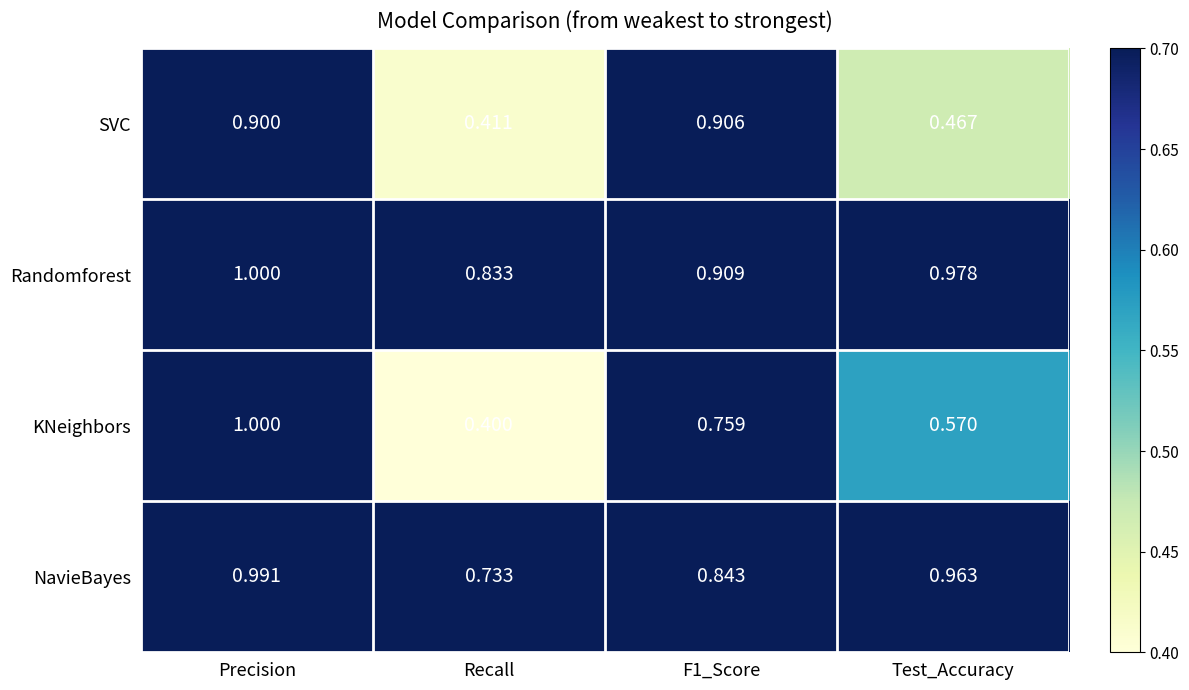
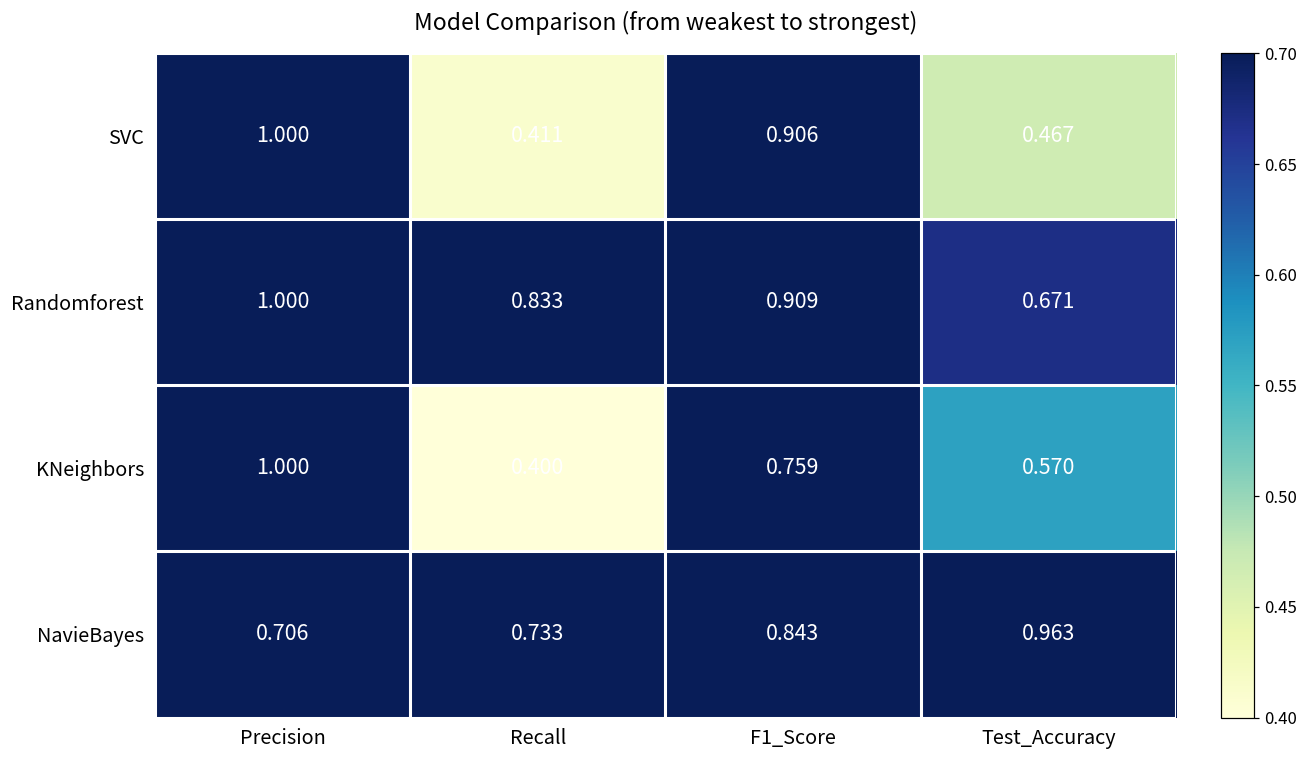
  {
    "SVC": {
-     "Precision": 0.900,
+     "Precision": 1.000,
      "Recall": 0.411,
      "F1_Score": 0.906,
      "Test_Accuracy": 0.467
    },
    "Randomforest": {
      "Precision": 1.000,
      "Recall": 0.833,
      "F1_Score": 0.909,
-     "Test_Accuracy": 0.978
+     "Test_Accuracy": 0.671
    },
    "KNeighbors": {
      "Precision": 1.000,
      "F1_Score": 0.759,
      "Test_Accuracy": 0.570
    },
    "NavieBayes": {
-     "Precision": 0.991,
+     "Precision": 0.706,
      "Recall": 0.733,
      "F1_Score": 0.843,
      "Test_Accuracy": 0.963
    }
  }
